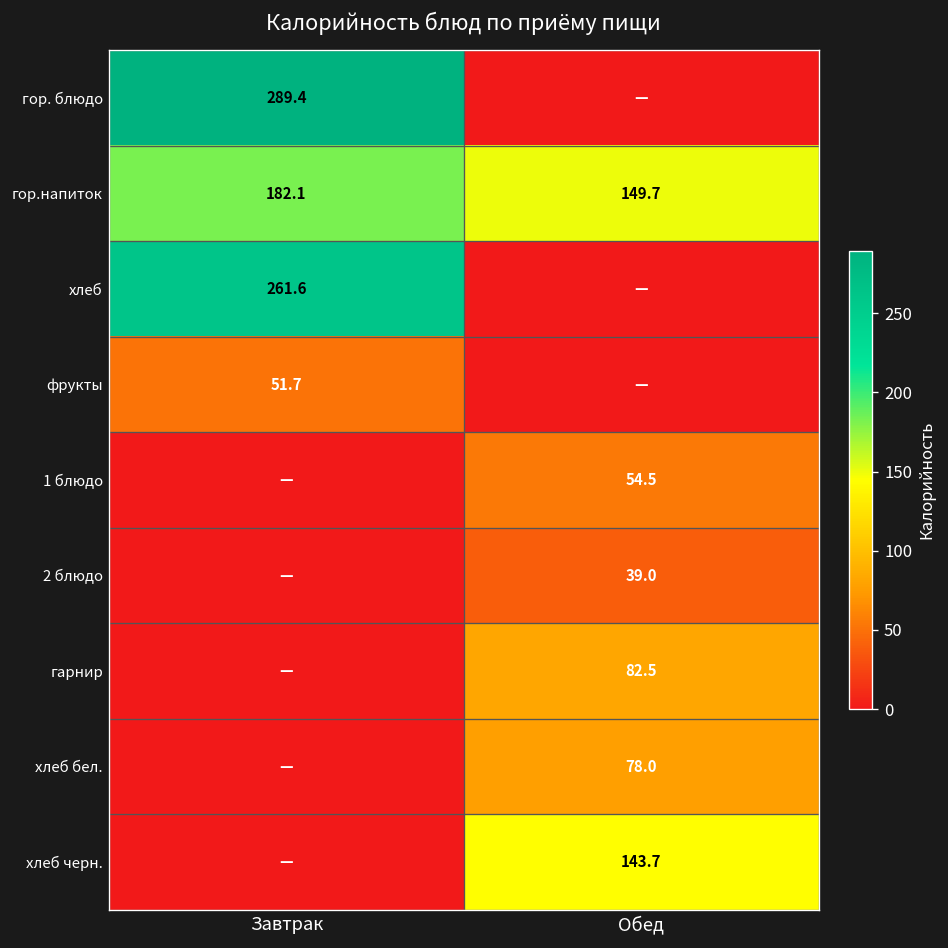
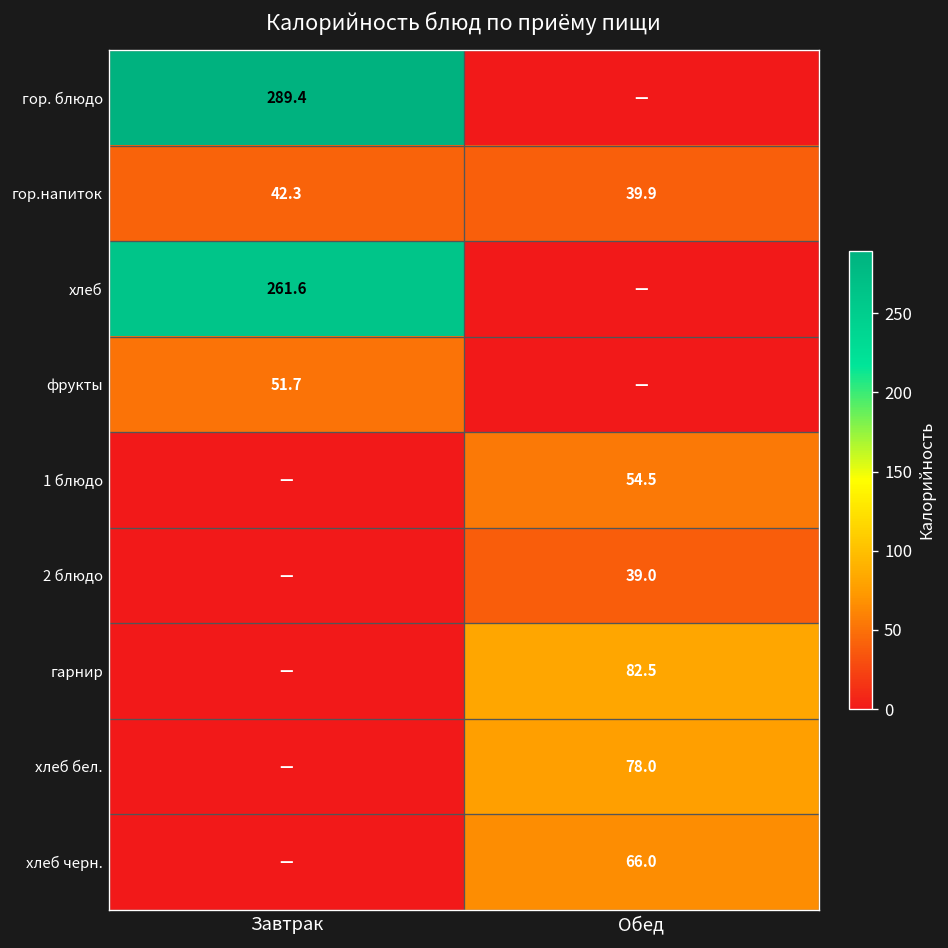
  {
    "гор. блюдо": {
      "Завтрак": 289.4
    },
    "гор.напиток": {
-     "Завтрак": 182.1,
-     "Обед": 149.7
+     "Завтрак": 42.3,
+     "Обед": 39.9
    },
    "хлеб": {
      "Завтрак": 261.6
    },
    "фрукты": {
      "Завтрак": 51.7
    },
    "1 блюдо": {
      "Обед": 54.5
    },
    "2 блюдо": {
      "Обед": 39.0
    },
    "гарнир": {
      "Обед": 82.5
    },
    "хлеб бел.": {
      "Обед": 78.0
    },
    "хлеб черн.": {
-     "Обед": 143.7
+     "Обед": 66.0
    }
  }
